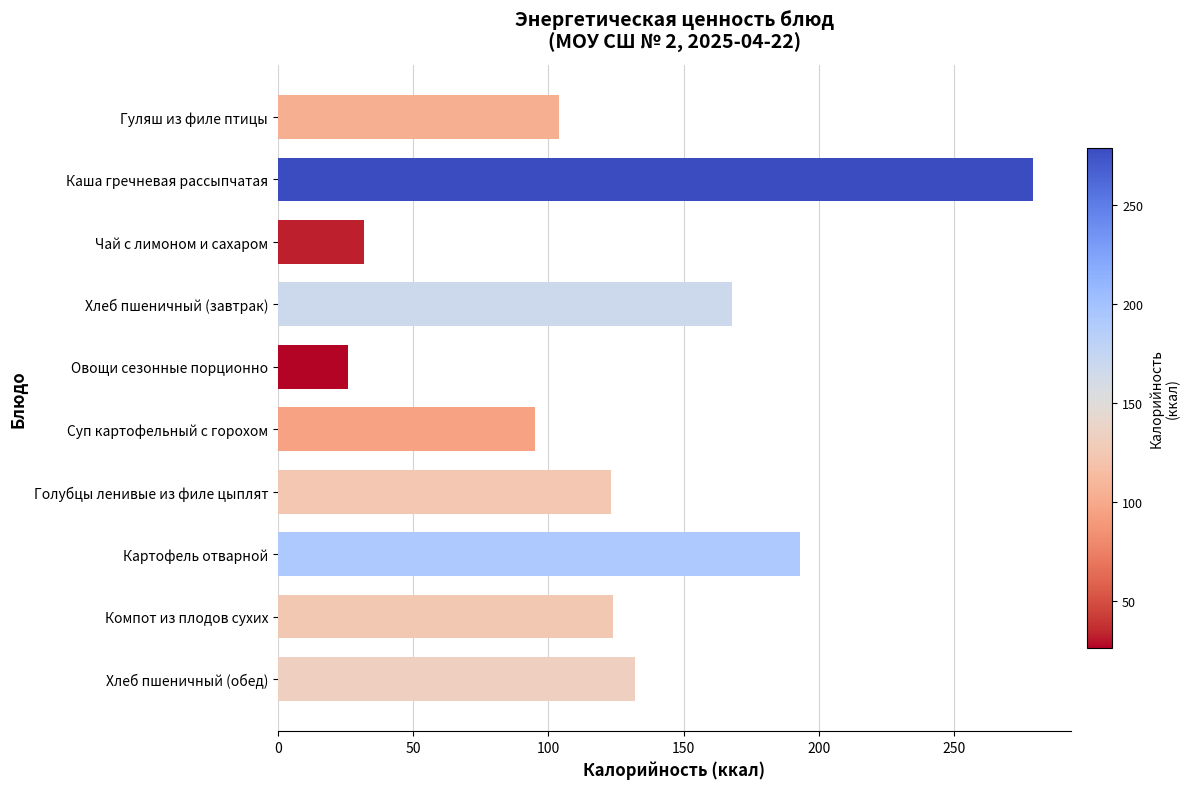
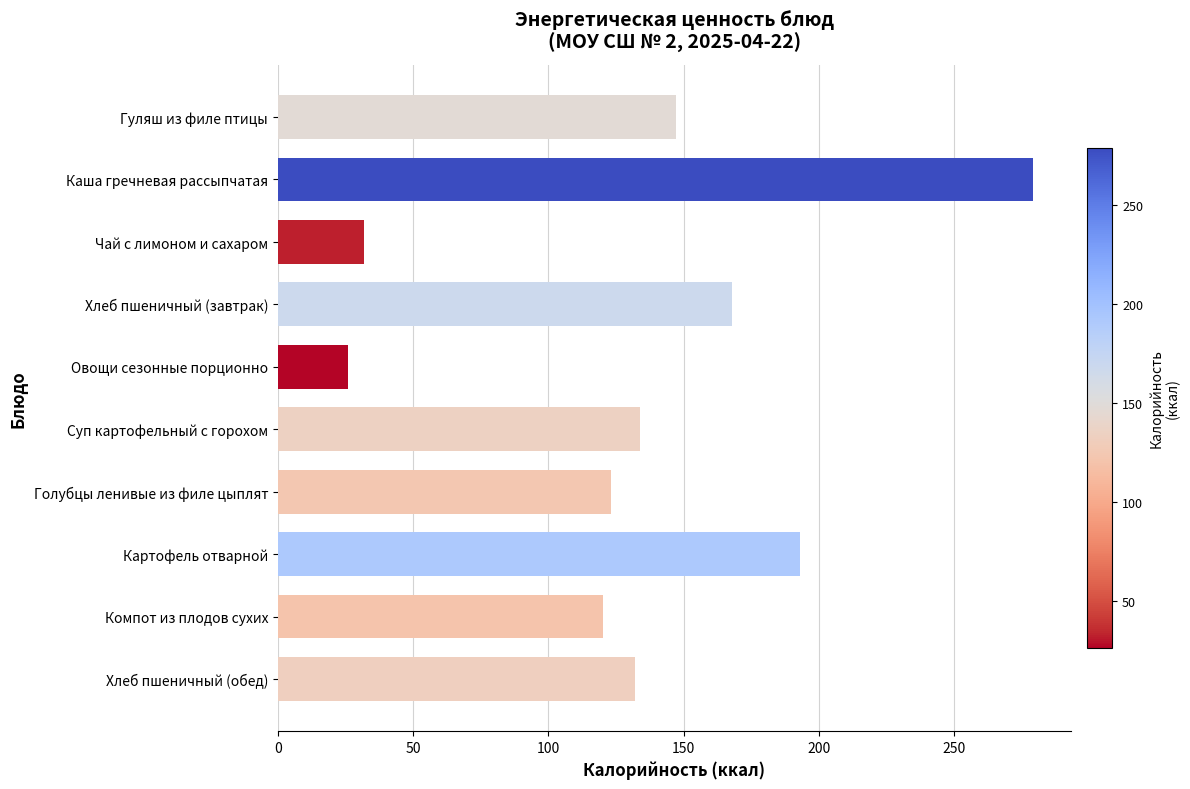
  {
-   "Гуляш из филе птицы": 104,
+   "Гуляш из филе птицы": 147,
    "Каша гречневая рассыпчатая": 279,
    "Чай с лимоном и сахаром": 32,
    "Хлеб пшеничный (завтрак)": 168,
    "Овощи сезонные порционно": 26,
-   "Суп картофельный с горохом": 95,
+   "Суп картофельный с горохом": 134,
    "Голубцы ленивые из филе цыплят": 123,
    "Картофель отварной": 193,
-   "Компот из плодов сухих": 124,
+   "Компот из плодов сухих": 120,
    "Хлеб пшеничный (обед)": 132
  }
